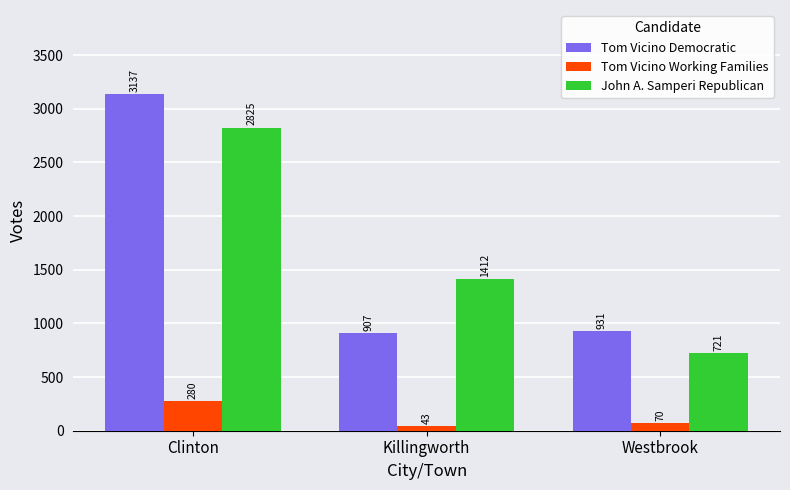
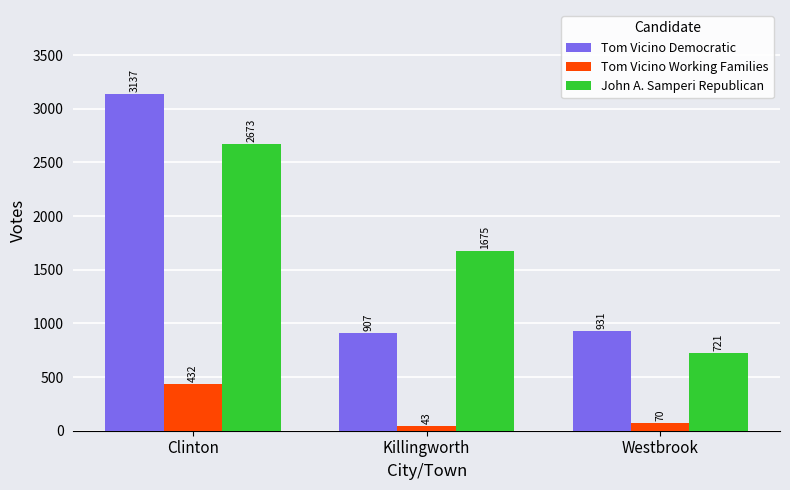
  {
    "Tom Vicino Democratic": {
      "Clinton": 3137,
      "Killingworth": 907,
      "Westbrook": 931
    },
    "Tom Vicino Working Families": {
-     "Clinton": 280,
+     "Clinton": 432,
      "Killingworth": 43,
      "Westbrook": 70
    },
    "John A. Samperi Republican": {
-     "Clinton": 2825,
-     "Killingworth": 1412,
+     "Clinton": 2673,
+     "Killingworth": 1675,
      "Westbrook": 721
    }
  }
